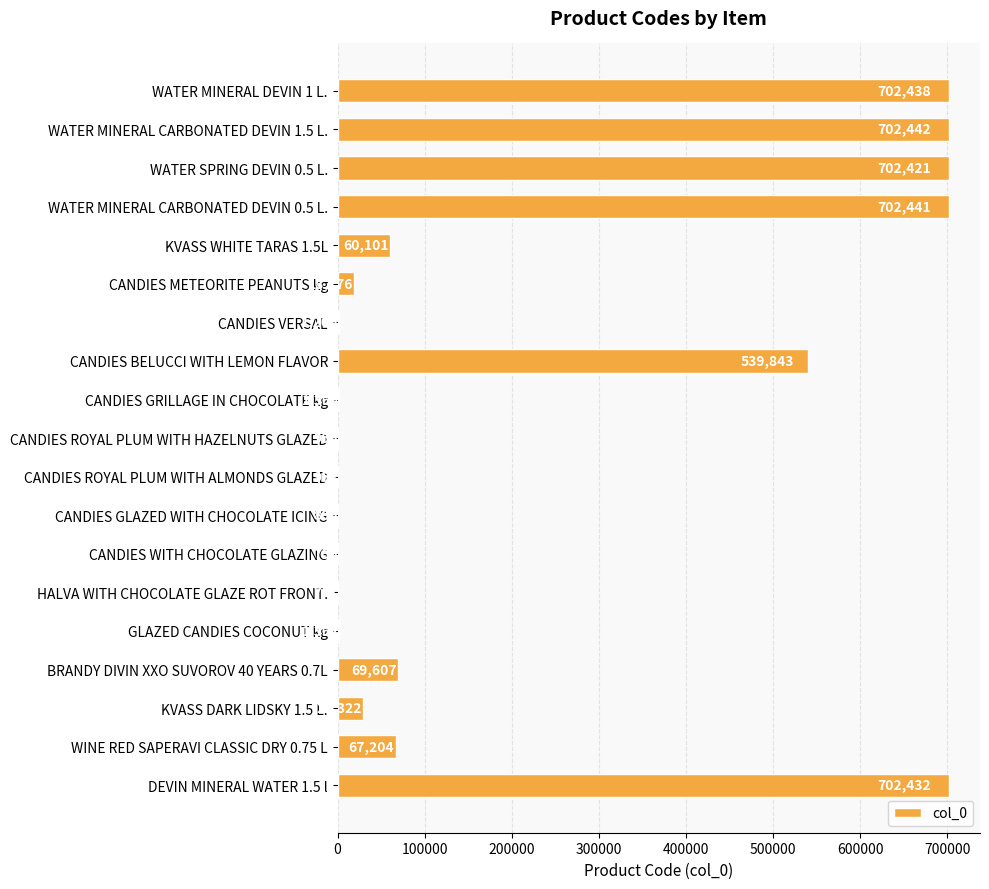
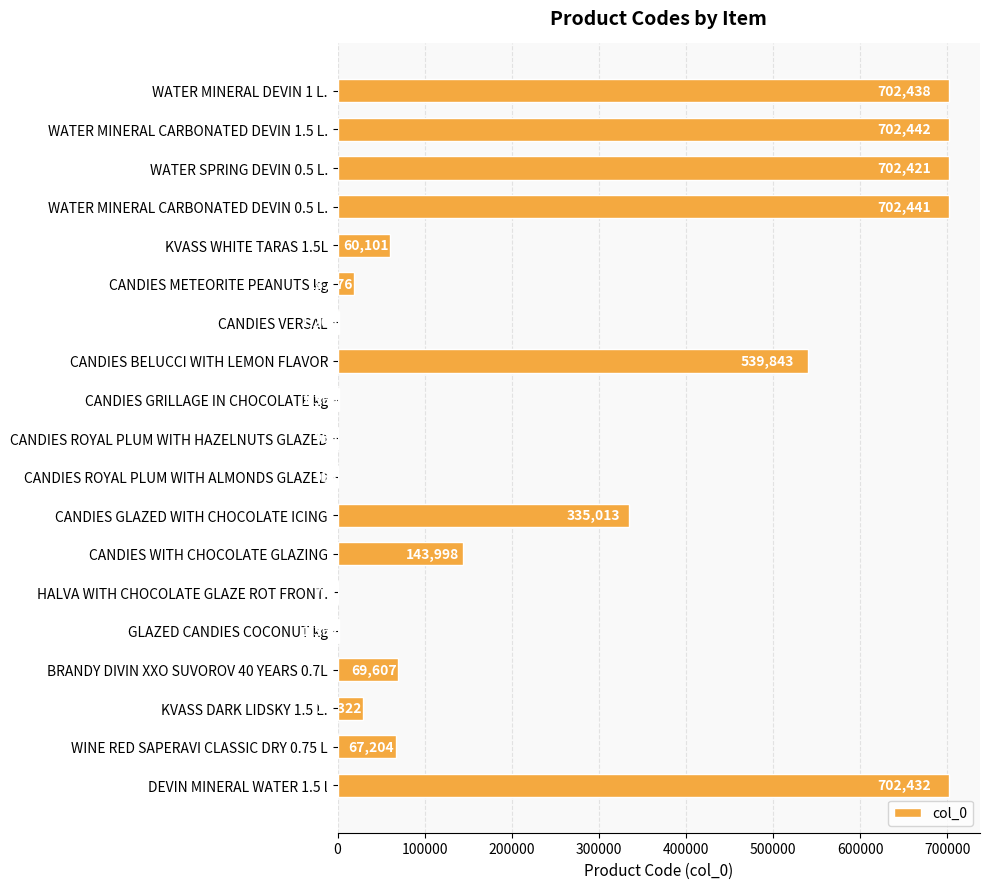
  {
    "CANDIES METEORITE PEANUTS kg": 20000,
-   "CANDIES GLAZED WITH CHOCOLATE ICING": 0,
-   "CANDIES WITH CHOCOLATE GLAZING": 0,
+   "CANDIES GLAZED WITH CHOCOLATE ICING": 340000,
+   "CANDIES WITH CHOCOLATE GLAZING": 140000,
    "KVASS DARK LIDSKY 1.5 L.": 30000
  }
